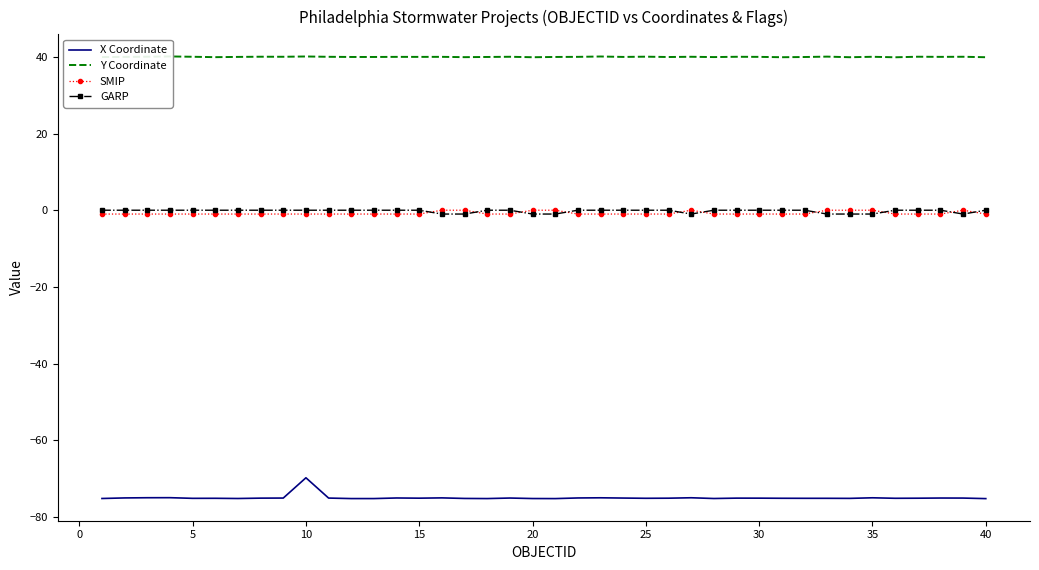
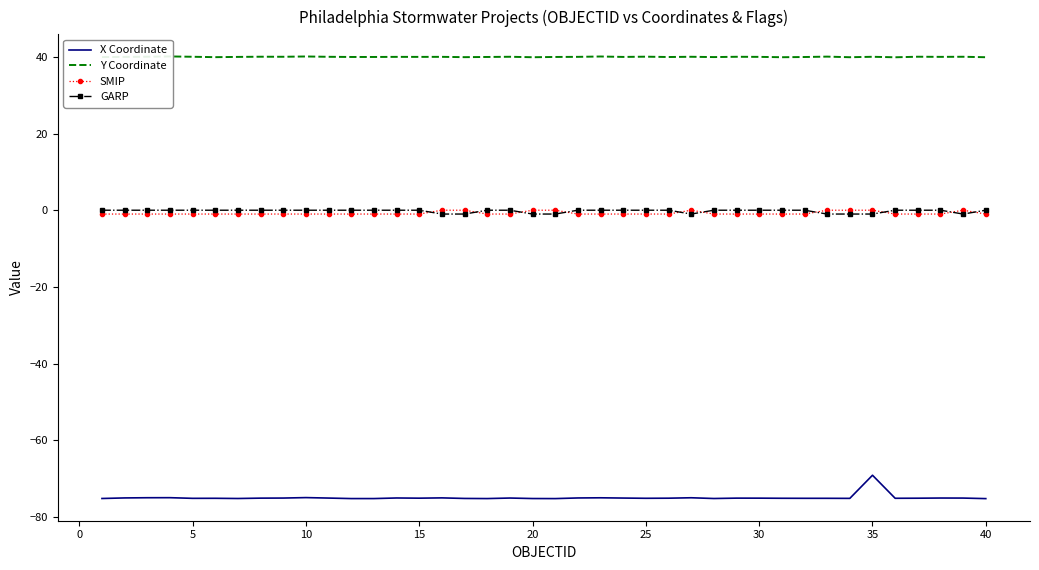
  {
    "X Coordinate": {
      "5": -75,
-     "10": -70,
+     "10": -75,
      "15": -75,
      "20": -75,
      "25": -75,
      "30": -75,
-     "35": -75,
+     "35": -69,
      "40": -75
    },
    "Y Coordinate": {
      "5": 40,
      "10": 40,
      "15": 40,
      "20": 40,
      "25": 40,
      "30": 40,
      "35": 40,
      "40": 40
    },
    "SMIP": {
      "5": -1,
      "10": -1,
      "15": -1,
      "20": 0,
      "25": -1,
      "30": -1,
      "35": 0,
      "40": -1
    },
    "GARP": {
      "5": 0,
      "10": 0,
      "15": 0,
      "20": -1,
      "25": 0,
      "30": 0,
      "35": -1,
      "40": 0
    }
  }
